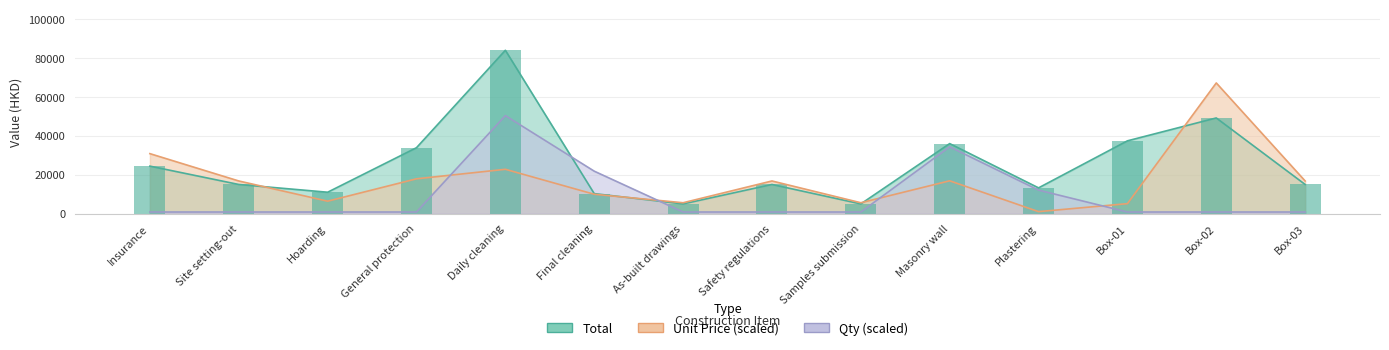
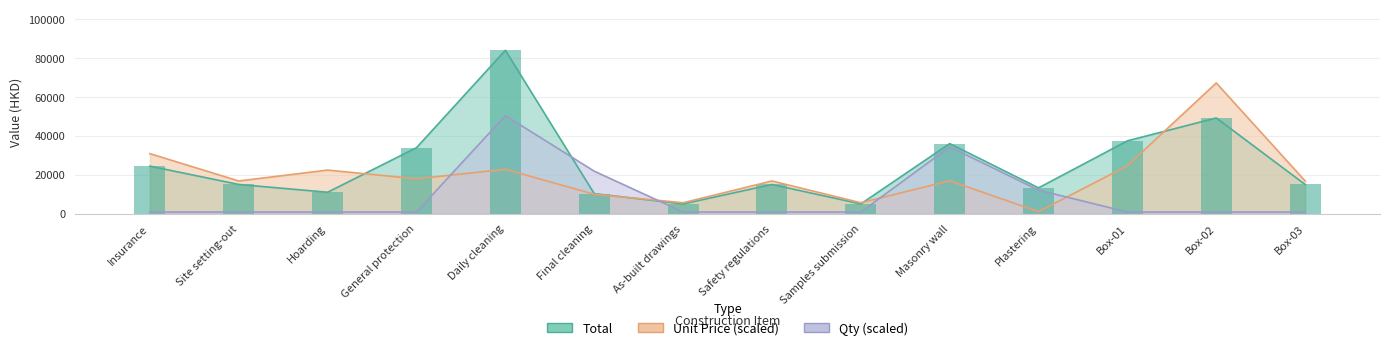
  {
    "Total": {
      "Insurance": 24000,
      "Site setting-out": 15000,
      "Hoarding": 11000,
      "General protection": 34000,
      "Daily cleaning": 84000,
      "Safety regulations": 15000,
      "Masonry wall": 36000,
      "Box-01": 37000,
      "Box-02": 49000,
      "Box-03": 15000
    },
    "Unit Price (scaled)": {
      "Insurance": 31000,
      "Site setting-out": 17000,
-     "Hoarding": 6000,
+     "Hoarding": 22000,
      "General protection": 18000,
      "Daily cleaning": 23000,
      "Safety regulations": 17000,
      "Masonry wall": 17000,
      "Plastering": 1000,
-     "Box-01": 5000,
+     "Box-01": 25000,
      "Box-02": 67000,
      "Box-03": 17000
    },
    "Qty (scaled)": {
      "Insurance": 1000,
      "Site setting-out": 1000,
      "Hoarding": 1000,
      "General protection": 1000,
      "Daily cleaning": 50000,
      "Final cleaning": 22000,
      "As-built drawings": 1000,
      "Safety regulations": 1000,
      "Samples submission": 1000,
      "Masonry wall": 34000,
      "Box-01": 1000,
      "Box-02": 1000,
      "Box-03": 1000
    }
  }
